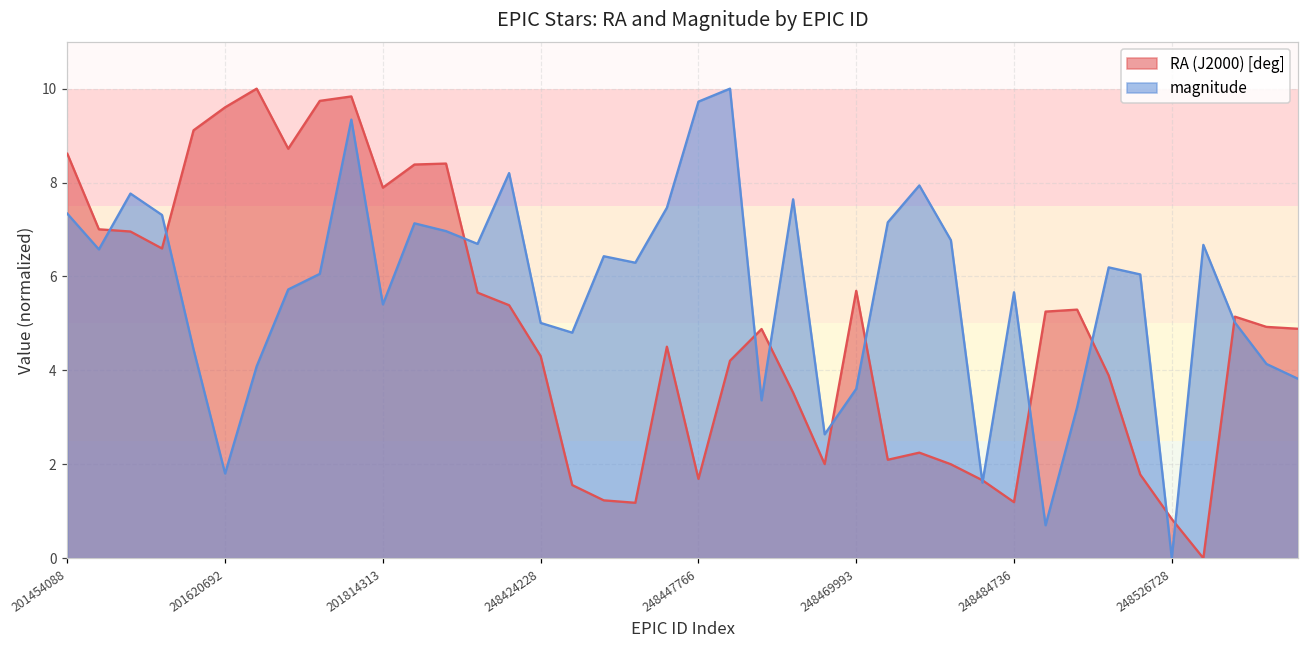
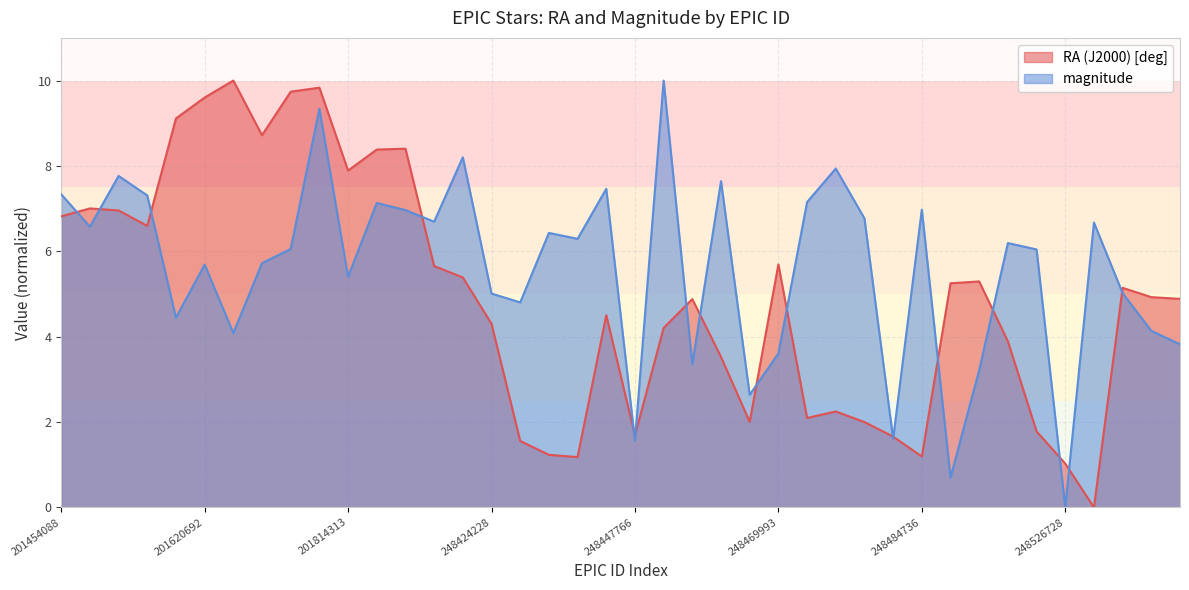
  {
    "RA (J2000) [deg]": {
-     "201454088": 8.6,
+     "201454088": 6.8,
      "201620692": 9.6,
      "201814313": 7.9,
      "248424228": 4.3,
      "248447766": 1.7,
      "248469993": 5.7,
      "248484736": 1.2,
-     "248526728": 0.8
+     "248526728": 1.0
    },
    "magnitude": {
      "201454088": 7.3,
-     "201620692": 1.8,
+     "201620692": 5.7,
      "201814313": 5.4,
      "248424228": 5.0,
-     "248447766": 9.7,
+     "248447766": 1.6,
      "248469993": 3.6,
-     "248484736": 5.7,
+     "248484736": 7.0,
      "248526728": 0.0
    }
  }
